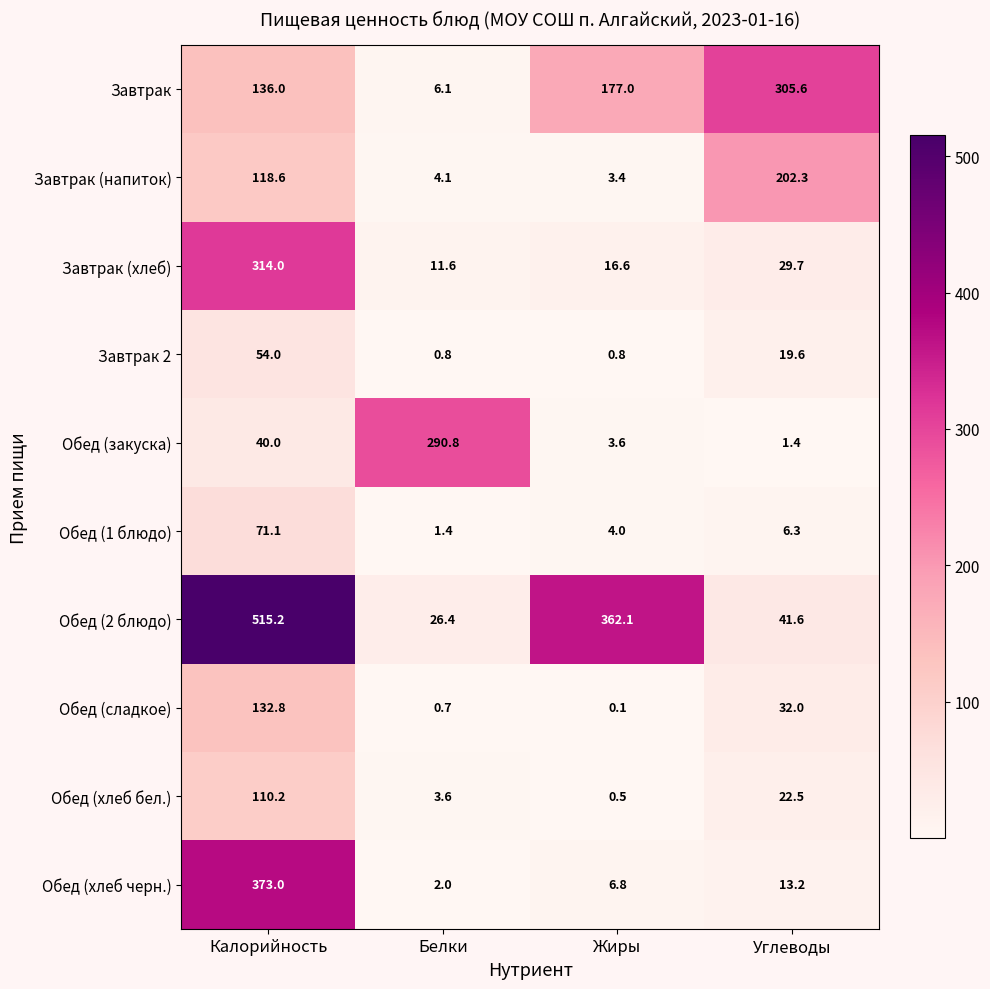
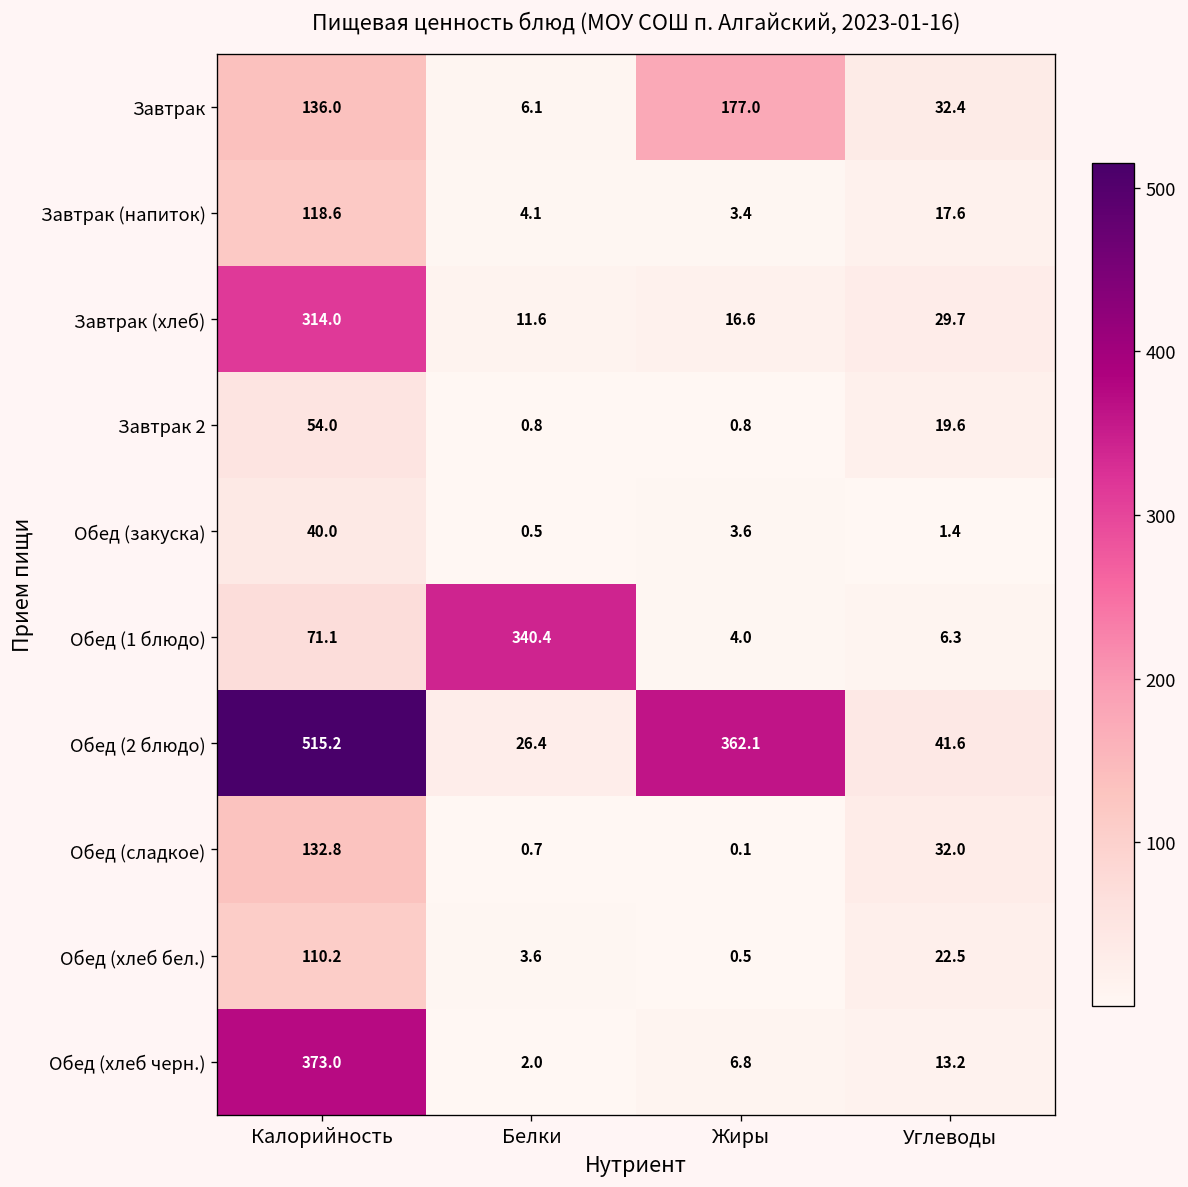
  {
    "Завтрак": {
      "Калорийность": 136.0,
      "Белки": 6.1,
      "Жиры": 177.0,
-     "Углеводы": 305.6
+     "Углеводы": 32.4
    },
    "Завтрак (напиток)": {
      "Калорийность": 118.6,
      "Белки": 4.1,
      "Жиры": 3.4,
-     "Углеводы": 202.3
+     "Углеводы": 17.6
    },
    "Завтрак (хлеб)": {
      "Калорийность": 314.0,
      "Белки": 11.6,
      "Жиры": 16.6,
      "Углеводы": 29.7
    },
    "Завтрак 2": {
      "Калорийность": 54.0,
      "Белки": 0.8,
      "Жиры": 0.8,
      "Углеводы": 19.6
    },
    "Обед (закуска)": {
      "Калорийность": 40.0,
-     "Белки": 290.8,
+     "Белки": 0.5,
      "Жиры": 3.6,
      "Углеводы": 1.4
    },
    "Обед (1 блюдо)": {
      "Калорийность": 71.1,
-     "Белки": 1.4,
+     "Белки": 340.4,
      "Жиры": 4.0,
      "Углеводы": 6.3
    },
    "Обед (2 блюдо)": {
      "Калорийность": 515.2,
      "Белки": 26.4,
      "Жиры": 362.1,
      "Углеводы": 41.6
    },
    "Обед (сладкое)": {
      "Калорийность": 132.8,
      "Белки": 0.7,
      "Жиры": 0.1,
      "Углеводы": 32.0
    },
    "Обед (хлеб бел.)": {
      "Калорийность": 110.2,
      "Белки": 3.6,
      "Жиры": 0.5,
      "Углеводы": 22.5
    },
    "Обед (хлеб черн.)": {
      "Калорийность": 373.0,
      "Белки": 2.0,
      "Жиры": 6.8,
      "Углеводы": 13.2
    }
  }
